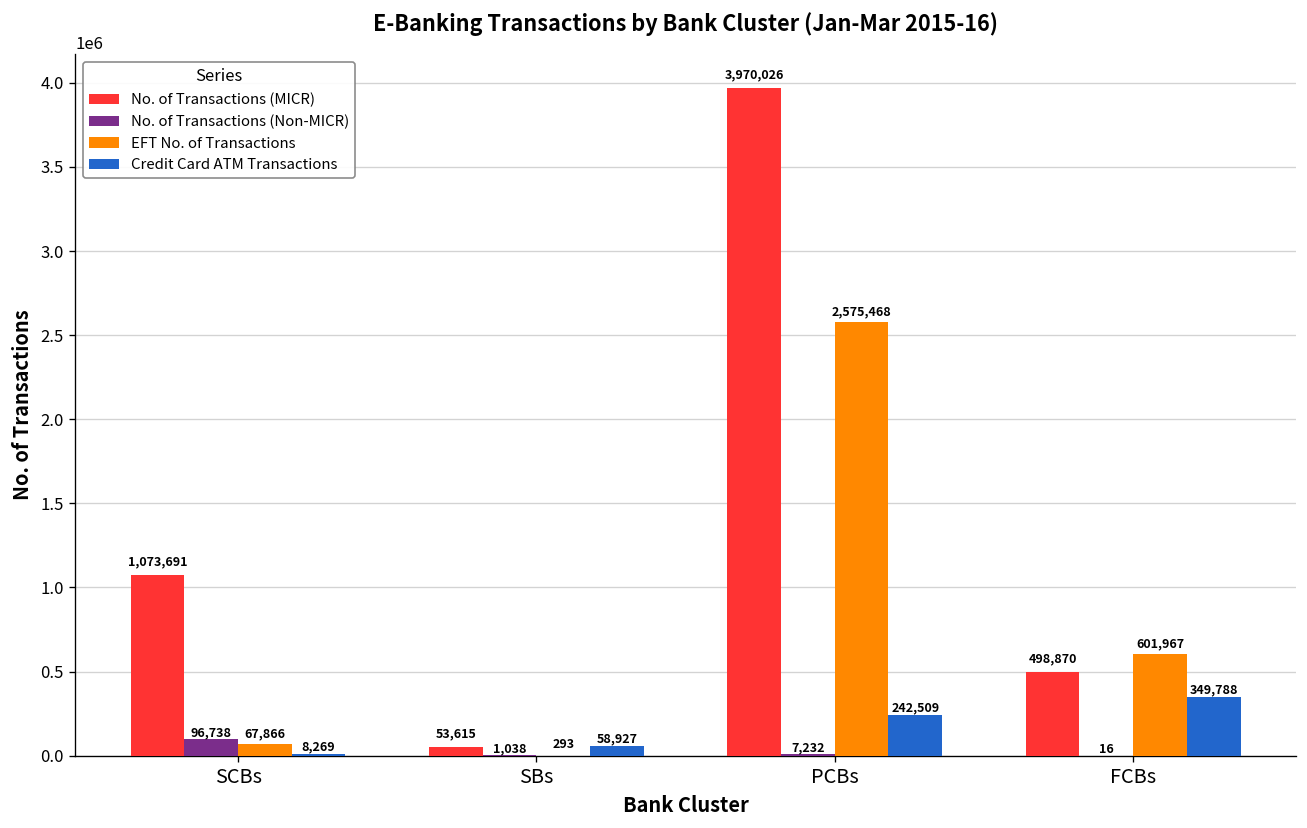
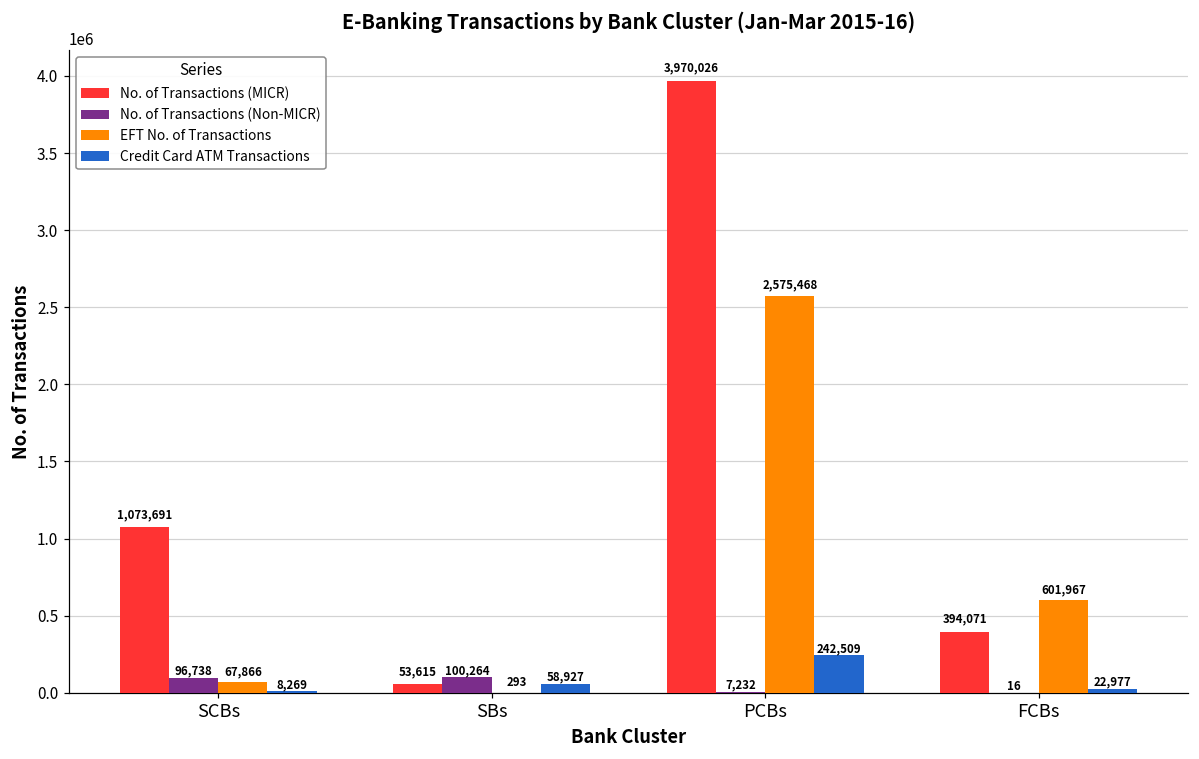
  {
    "No. of Transactions (MICR)": {
      "SCBs": "1,073,691",
      "SBs": "53,615",
      "PCBs": "3,970,026",
-     "FCBs": "498,870"
+     "FCBs": "394,071"
    },
    "No. of Transactions (Non-MICR)": {
      "SCBs": "96,738",
-     "SBs": "1,038",
+     "SBs": "100,264",
      "PCBs": "7,232",
      "FCBs": "16"
    },
    "EFT No. of Transactions": {
      "SCBs": "67,866",
      "SBs": "293",
      "PCBs": "2,575,468",
      "FCBs": "601,967"
    },
    "Credit Card ATM Transactions": {
      "SCBs": "8,269",
      "SBs": "58,927",
      "PCBs": "242,509",
-     "FCBs": "349,788"
+     "FCBs": "22,977"
    }
  }
